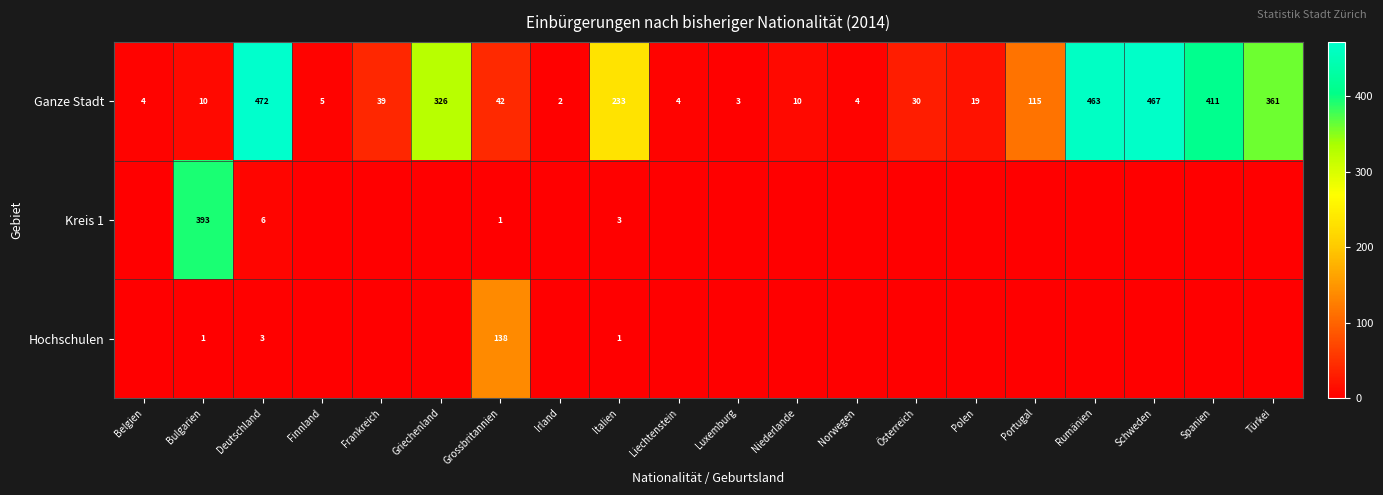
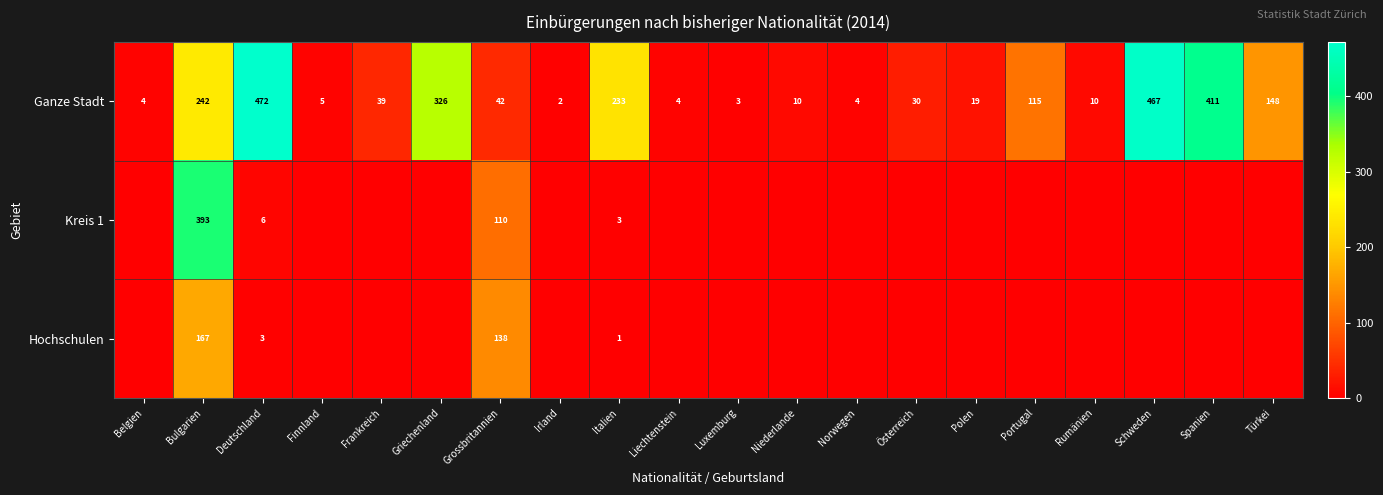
  {
    "Ganze Stadt": {
      "Belgien": 4,
-     "Bulgarien": 10,
+     "Bulgarien": 242,
      "Deutschland": 472,
      "Finnland": 5,
      "Frankreich": 39,
      "Griechenland": 326,
      "Grossbritannien": 42,
      "Irland": 2,
      "Italien": 233,
      "Liechtenstein": 4,
      "Luxemburg": 3,
      "Niederlande": 10,
      "Norwegen": 4,
      "Österreich": 30,
      "Polen": 19,
      "Portugal": 115,
-     "Rumänien": 463,
+     "Rumänien": 10,
      "Schweden": 467,
      "Spanien": 411,
-     "Türkei": 361
+     "Türkei": 148
    },
    "Kreis 1": {
      "Bulgarien": 393,
      "Deutschland": 6,
-     "Grossbritannien": 1,
+     "Grossbritannien": 110,
      "Italien": 3
    },
    "Hochschulen": {
-     "Bulgarien": 1,
+     "Bulgarien": 167,
      "Deutschland": 3,
      "Grossbritannien": 138,
      "Italien": 1
    }
  }
